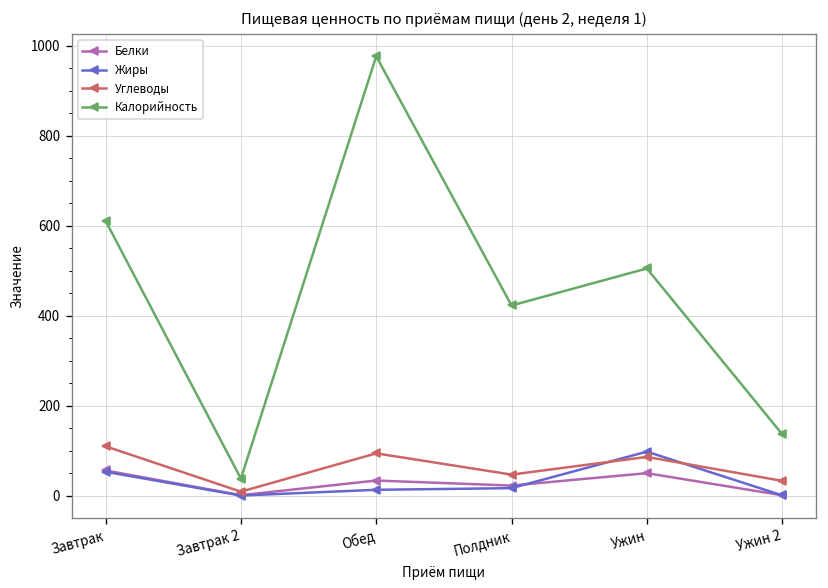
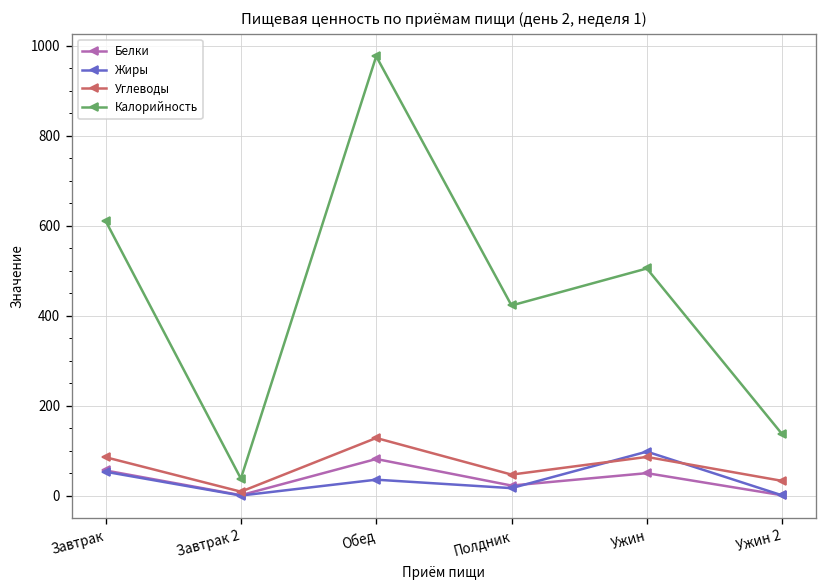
  {
    "Белки": {
-     "Обед": 30,
+     "Обед": 80,
      "Ужин": 50
    },
    "Жиры": {
-     "Обед": 10,
+     "Обед": 40,
      "Ужин": 100
    },
    "Углеводы": {
-     "Завтрак": 110,
+     "Завтрак": 90,
      "Завтрак 2": 10,
-     "Обед": 90,
+     "Обед": 130,
      "Полдник": 50,
      "Ужин": 90,
      "Ужин 2": 30
    },
    "Калорийность": {
      "Завтрак": 610,
      "Завтрак 2": 40,
      "Обед": 980,
      "Полдник": 420,
      "Ужин": 500,
      "Ужин 2": 140
    }
  }
